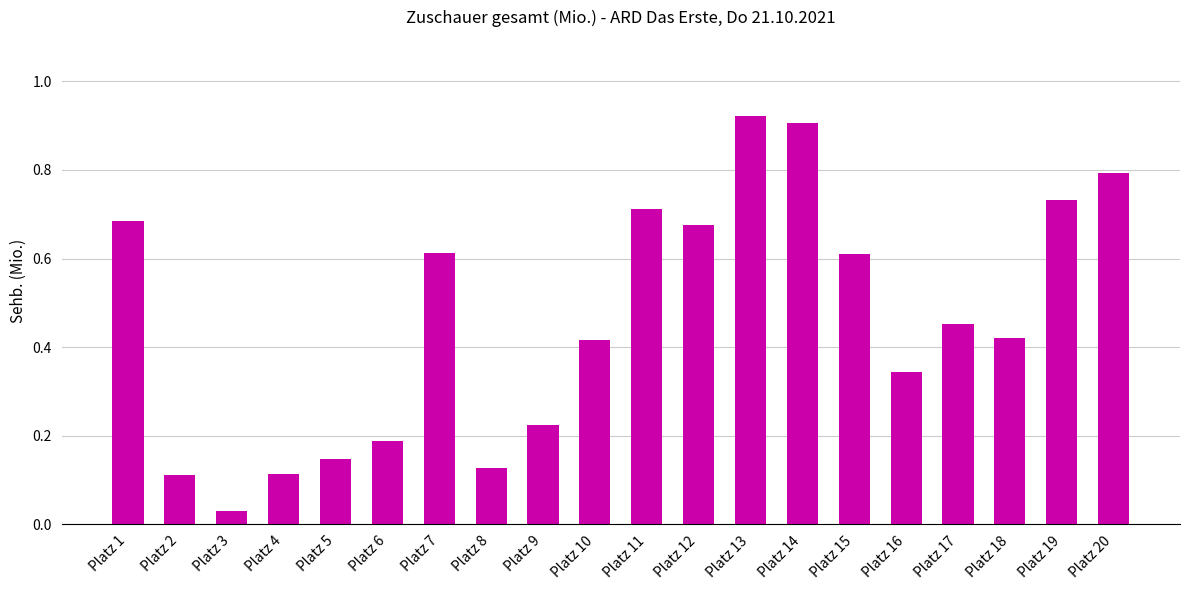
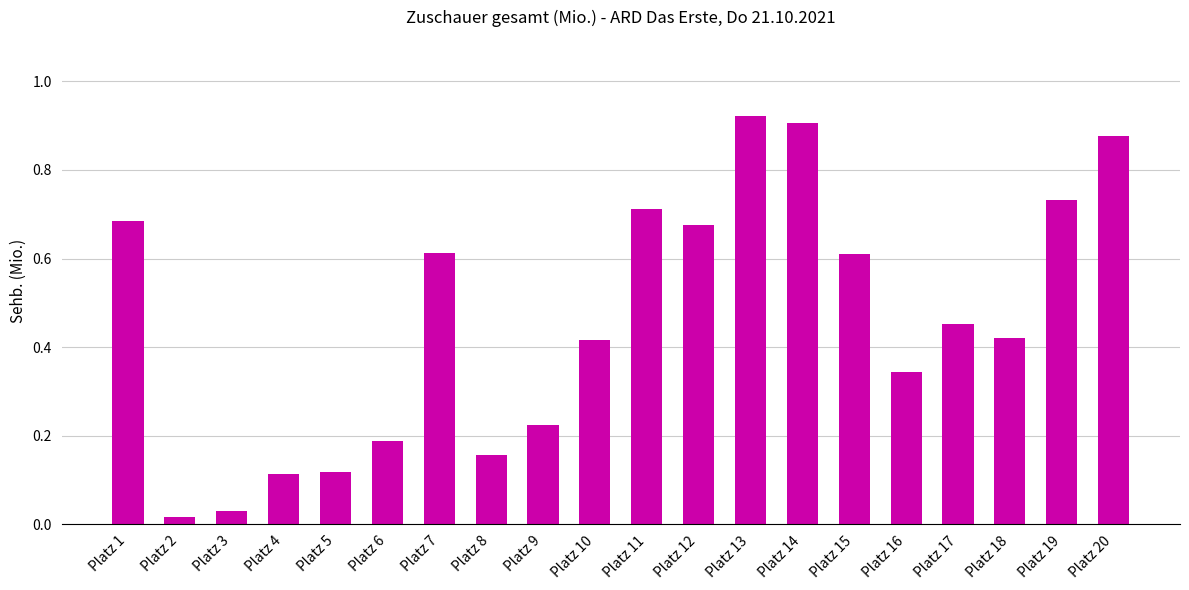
  {
    "Platz 1": 0.69,
-   "Platz 2": 0.11,
+   "Platz 2": 0.02,
    "Platz 3": 0.03,
    "Platz 4": 0.11,
-   "Platz 5": 0.15,
+   "Platz 5": 0.12,
    "Platz 6": 0.19,
    "Platz 7": 0.61,
-   "Platz 8": 0.13,
+   "Platz 8": 0.16,
    "Platz 9": 0.22,
    "Platz 10": 0.42,
    "Platz 11": 0.71,
    "Platz 12": 0.68,
    "Platz 13": 0.92,
    "Platz 14": 0.91,
    "Platz 15": 0.61,
    "Platz 16": 0.34,
    "Platz 17": 0.45,
    "Platz 18": 0.42,
    "Platz 19": 0.73,
-   "Platz 20": 0.79
+   "Platz 20": 0.88
  }
